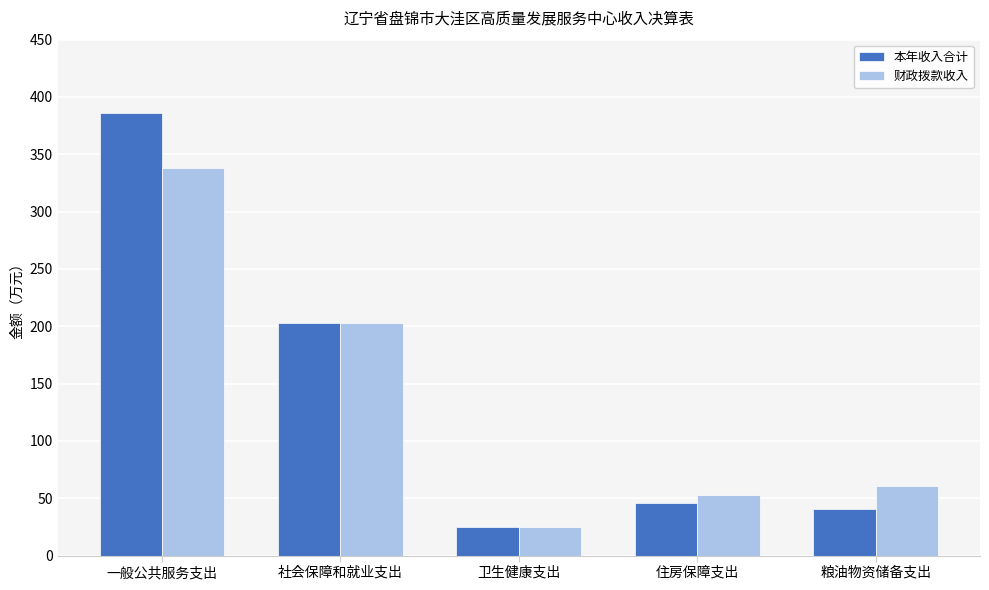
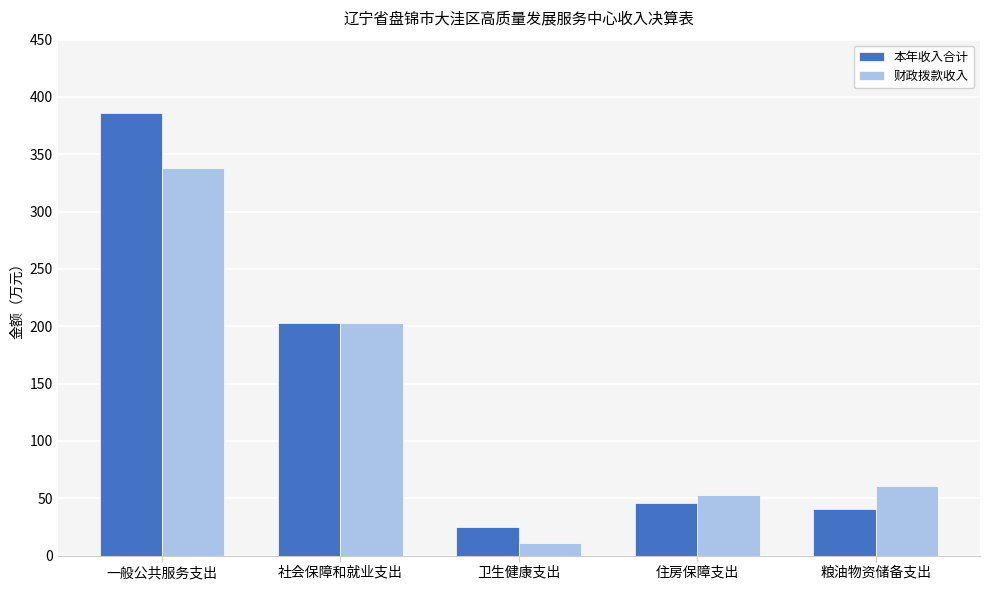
  {
    "本年收入合计": {
      "一般公共服务支出": 386,
      "社会保障和就业支出": 203,
      "卫生健康支出": 25,
      "住房保障支出": 46,
      "粮油物资储备支出": 41
    },
    "财政拨款收入": {
      "一般公共服务支出": 338,
      "社会保障和就业支出": 203,
-     "卫生健康支出": 25,
+     "卫生健康支出": 11,
      "住房保障支出": 53,
      "粮油物资储备支出": 61
    }
  }
